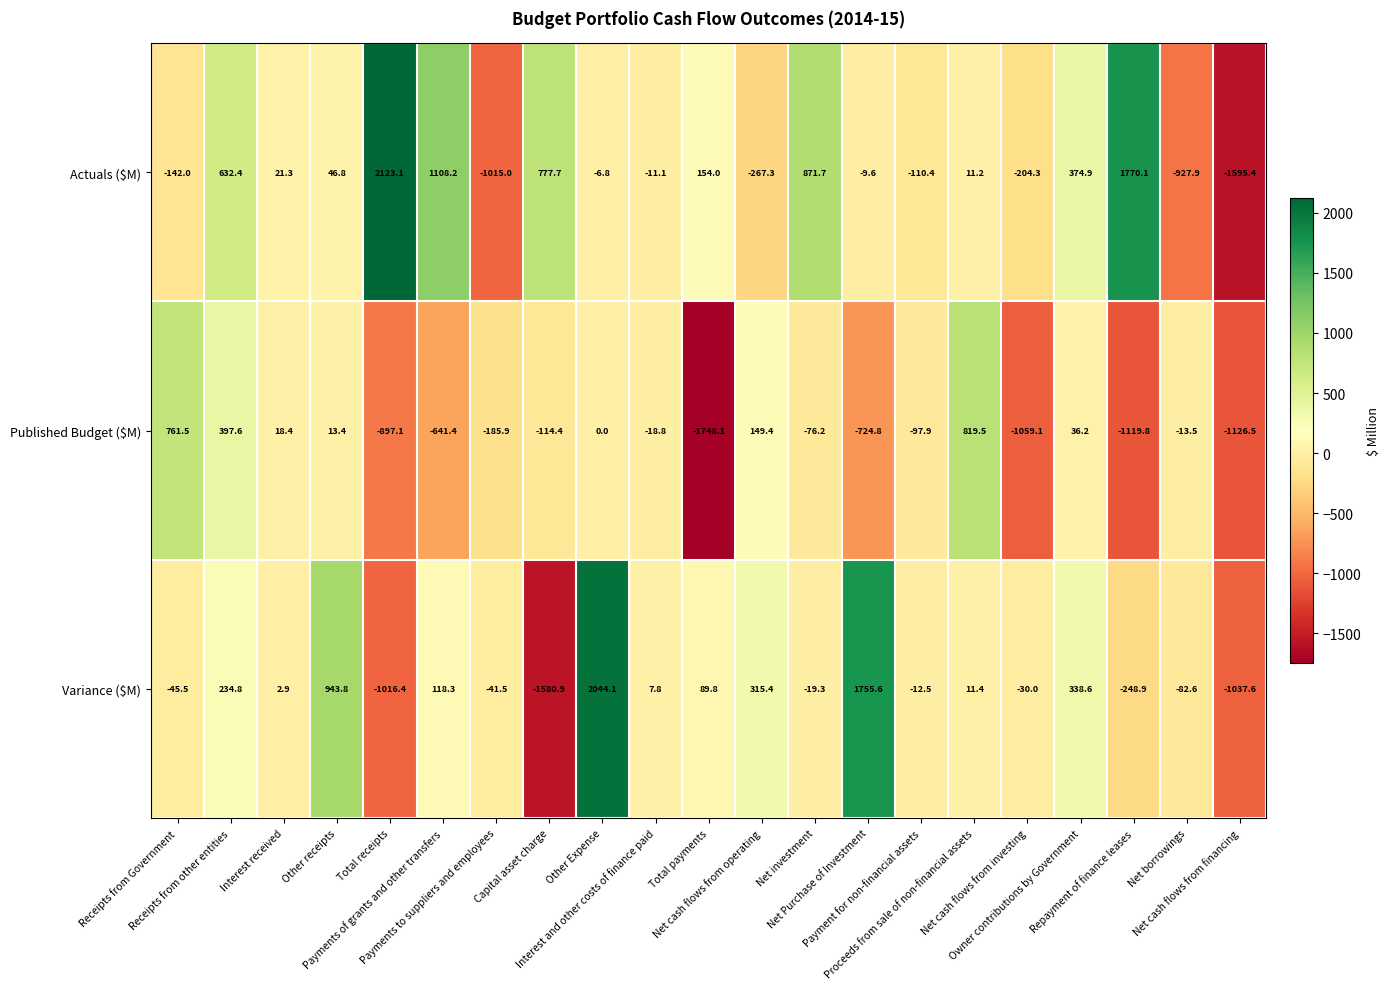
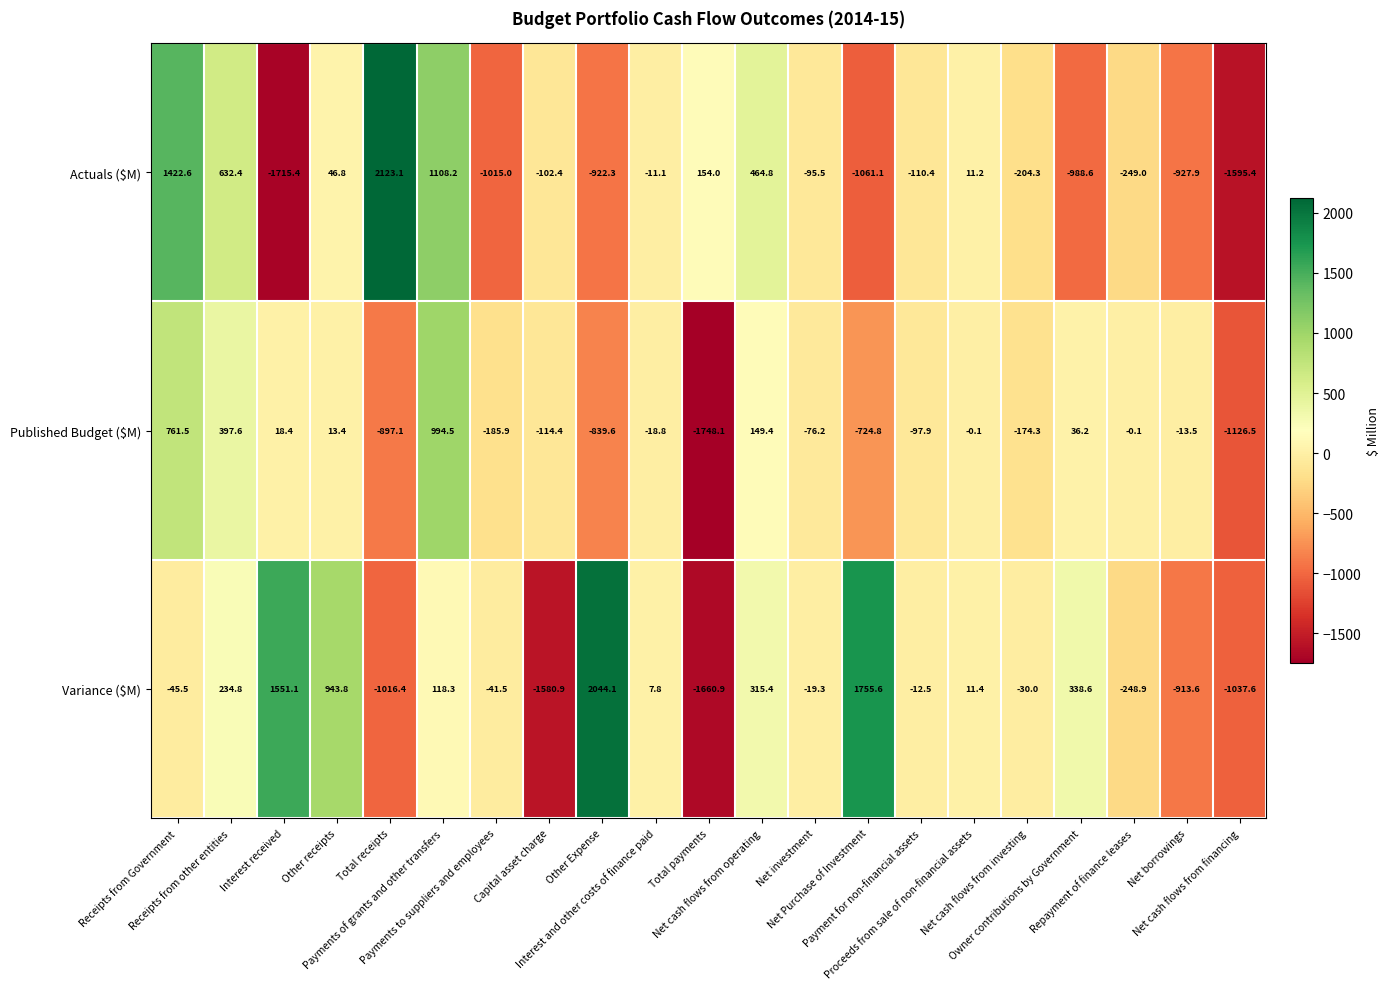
  {
    "Actuals ($M)": {
-     "Receipts from Government": -142.0,
+     "Receipts from Government": 1422.6,
      "Receipts from other entities": 632.4,
-     "Interest received": 21.3,
+     "Interest received": -1715.4,
      "Other receipts": 46.8,
      "Total receipts": 2123.1,
      "Payments of grants and other transfers": 1108.2,
      "Payments to suppliers and employees": -1015.0,
-     "Capital asset charge": 777.7,
-     "Other Expense": -6.8,
+     "Capital asset charge": -102.4,
+     "Other Expense": -922.3,
      "Interest and other costs of finance paid": -11.1,
      "Total payments": 154.0,
-     "Net cash flows from operating": -267.3,
-     "Net investment": 871.7,
-     "Net Purchase of Investment": -9.6,
+     "Net cash flows from operating": 464.8,
+     "Net investment": -95.5,
+     "Net Purchase of Investment": -1061.1,
      "Payment for non-financial assets": -110.4,
      "Proceeds from sale of non-financial assets": 11.2,
      "Net cash flows from investing": -204.3,
-     "Owner contributions by Government": 374.9,
-     "Repayment of finance leases": 1770.1,
+     "Owner contributions by Government": -988.6,
+     "Repayment of finance leases": -249.0,
      "Net borrowings": -927.9,
      "Net cash flows from financing": -1595.4
    },
    "Published Budget ($M)": {
      "Receipts from Government": 761.5,
      "Receipts from other entities": 397.6,
      "Interest received": 18.4,
      "Other receipts": 13.4,
      "Total receipts": -897.1,
-     "Payments of grants and other transfers": -641.4,
+     "Payments of grants and other transfers": 994.5,
      "Payments to suppliers and employees": -185.9,
      "Capital asset charge": -114.4,
-     "Other Expense": 0.0,
+     "Other Expense": -839.6,
      "Interest and other costs of finance paid": -18.8,
      "Total payments": -1748.1,
      "Net cash flows from operating": 149.4,
      "Net investment": -76.2,
      "Net Purchase of Investment": -724.8,
      "Payment for non-financial assets": -97.9,
-     "Proceeds from sale of non-financial assets": 819.5,
-     "Net cash flows from investing": -1059.1,
+     "Proceeds from sale of non-financial assets": -0.1,
+     "Net cash flows from investing": -174.3,
      "Owner contributions by Government": 36.2,
-     "Repayment of finance leases": -1119.8,
+     "Repayment of finance leases": -0.1,
      "Net borrowings": -13.5,
      "Net cash flows from financing": -1126.5
    },
    "Variance ($M)": {
      "Receipts from Government": -45.5,
      "Receipts from other entities": 234.8,
-     "Interest received": 2.9,
+     "Interest received": 1551.1,
      "Other receipts": 943.8,
      "Total receipts": -1016.4,
      "Payments of grants and other transfers": 118.3,
      "Payments to suppliers and employees": -41.5,
      "Capital asset charge": -1580.9,
      "Other Expense": 2044.1,
      "Interest and other costs of finance paid": 7.8,
-     "Total payments": 89.8,
+     "Total payments": -1660.9,
      "Net cash flows from operating": 315.4,
      "Net investment": -19.3,
      "Net Purchase of Investment": 1755.6,
      "Payment for non-financial assets": -12.5,
      "Proceeds from sale of non-financial assets": 11.4,
      "Net cash flows from investing": -30.0,
      "Owner contributions by Government": 338.6,
      "Repayment of finance leases": -248.9,
-     "Net borrowings": -82.6,
+     "Net borrowings": -913.6,
      "Net cash flows from financing": -1037.6
    }
  }
